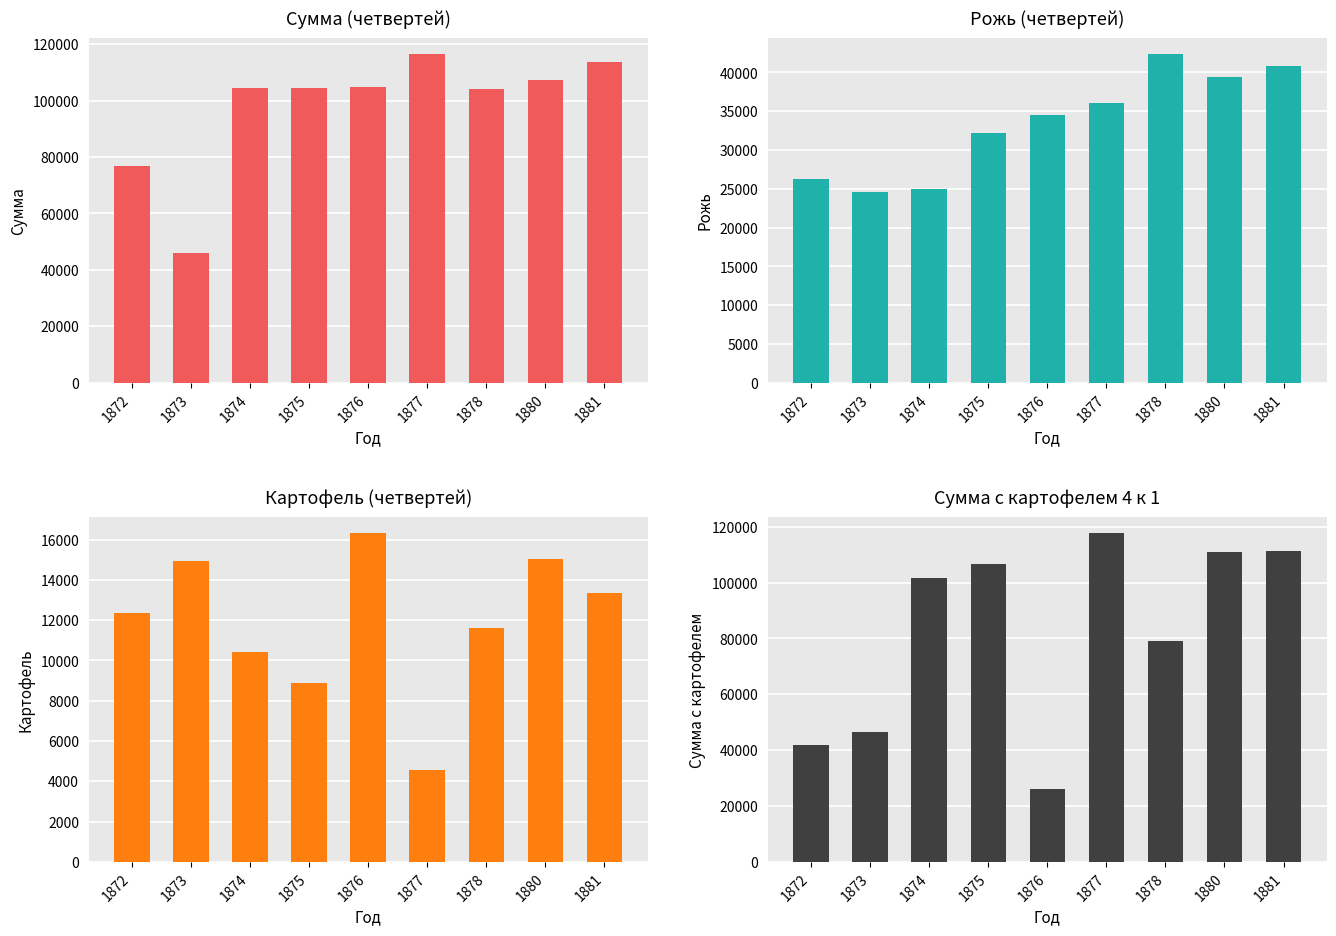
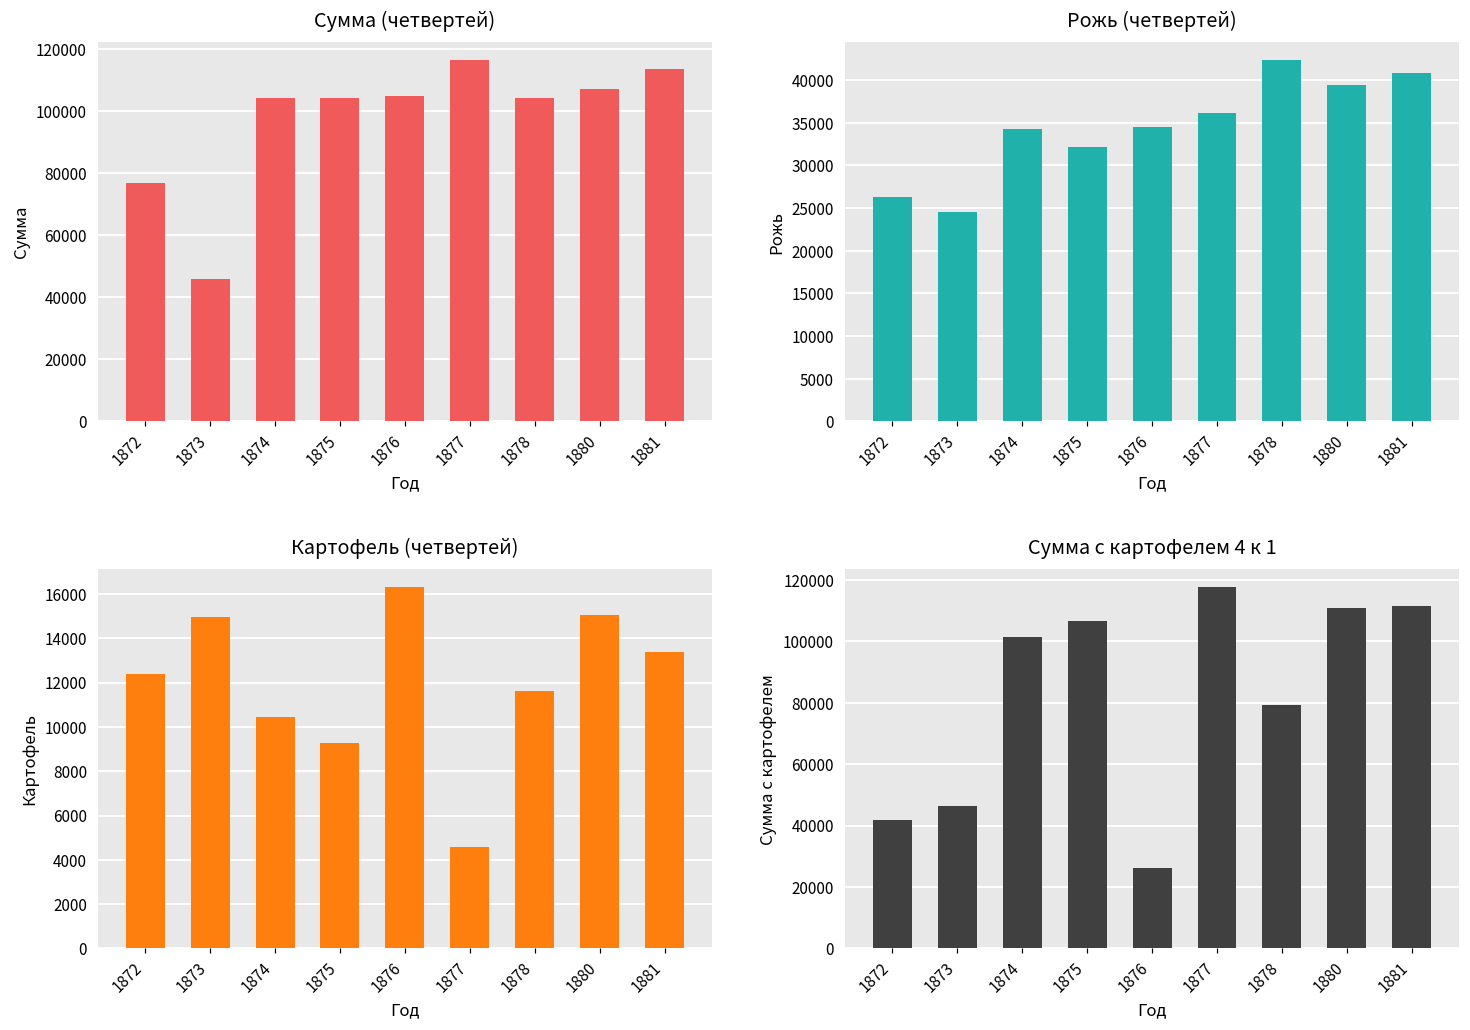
  {
    "Сумма (четвертей)": {
      "1872": 77000,
      "1873": 46000,
      "1874": 104000,
      "1875": 104000,
      "1876": 105000,
      "1877": 116000,
      "1878": 104000,
      "1880": 107000,
      "1881": 114000
    },
    "Рожь (четвертей)": {
      "1872": 26000,
      "1873": 25000,
-     "1874": 25000,
+     "1874": 34000,
      "1875": 32000,
      "1876": 34000,
      "1877": 36000,
      "1878": 42000,
      "1880": 39000,
      "1881": 41000
    },
    "Картофель (четвертей)": {
      "1872": 12400,
      "1873": 15000,
      "1874": 10400,
-     "1875": 8900,
+     "1875": 9300,
      "1876": 16300,
      "1877": 4600,
      "1878": 11600,
      "1880": 15100,
      "1881": 13400
    },
    "Сумма с картофелем 4 к 1": {
      "1872": 42000,
      "1873": 46000,
      "1874": 101000,
      "1875": 107000,
      "1876": 26000,
      "1877": 118000,
      "1878": 79000,
      "1880": 111000,
      "1881": 111000
    }
  }
